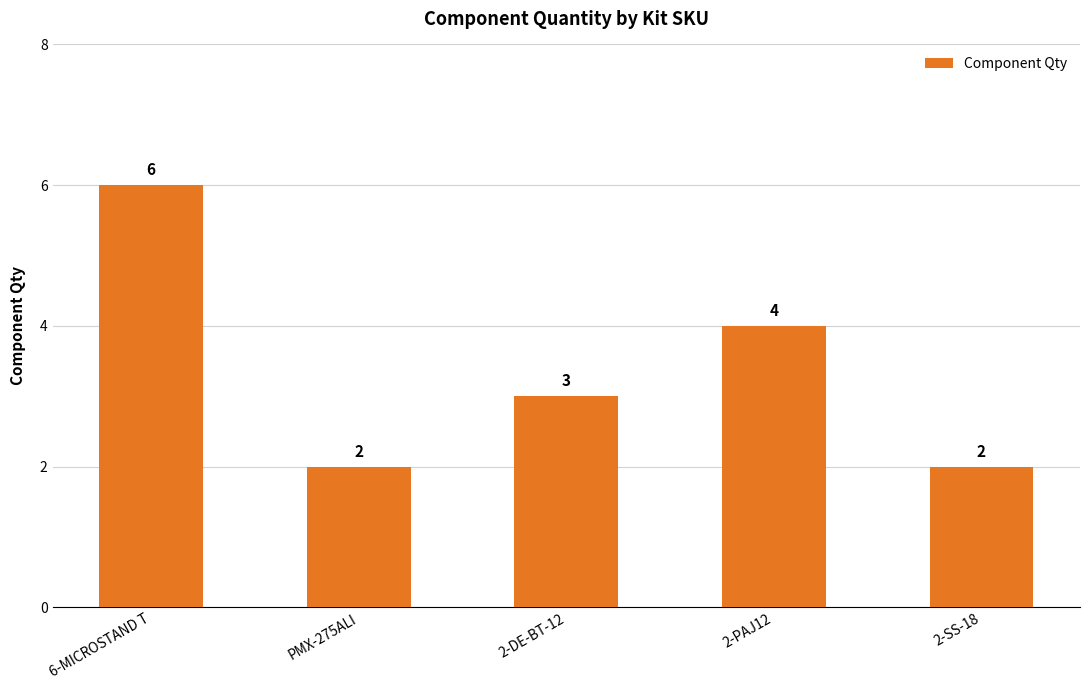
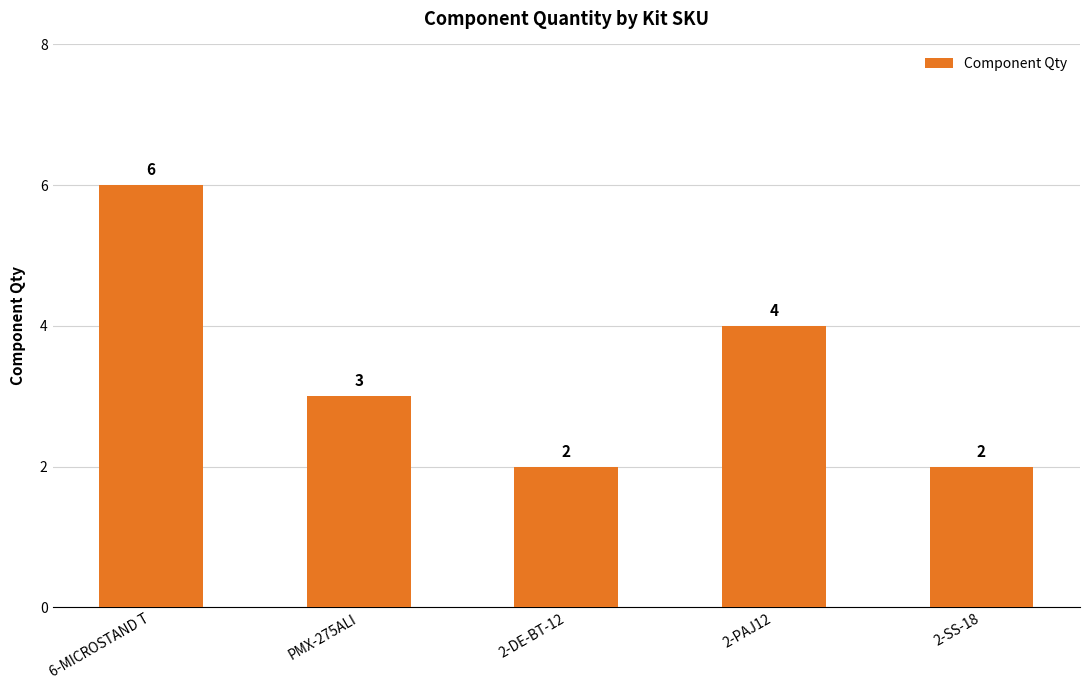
  {
    "6-MICROSTAND T": 6,
-   "PMX-275ALI": 2,
-   "2-DE-BT-12": 3,
+   "PMX-275ALI": 3,
+   "2-DE-BT-12": 2,
    "2-PAJ12": 4,
    "2-SS-18": 2
  }
